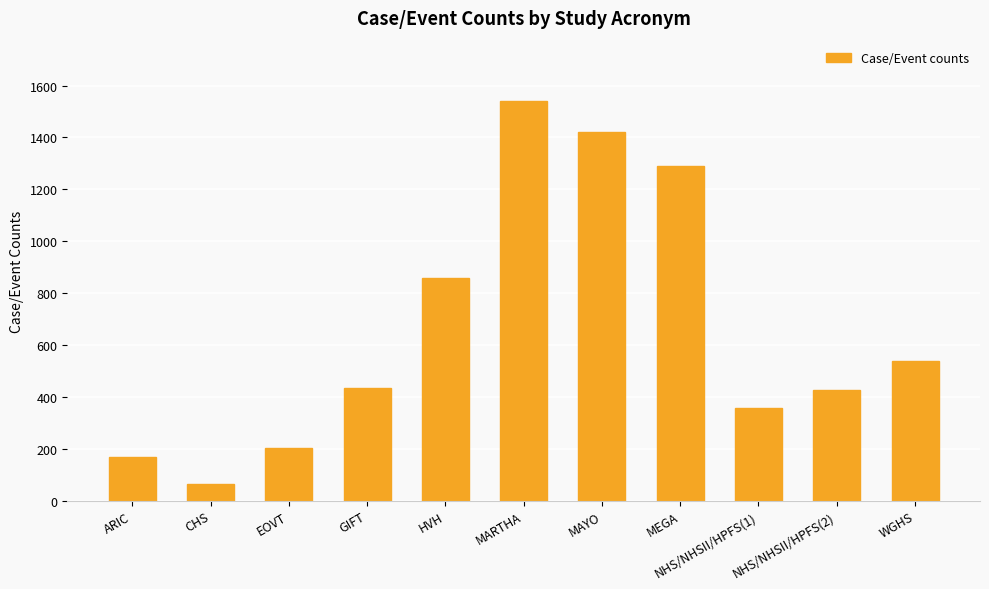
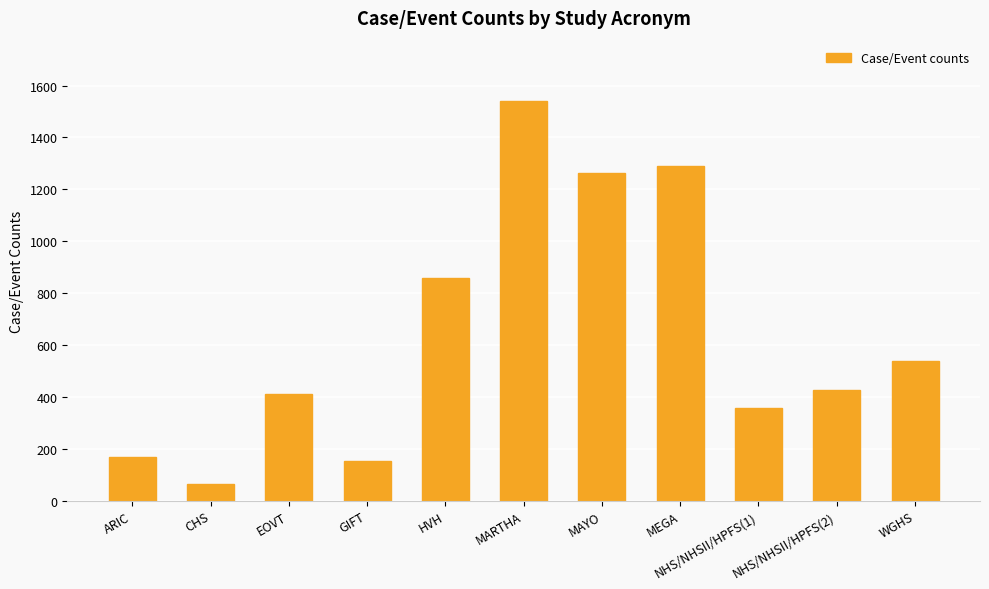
  {
    "ARIC": 170,
    "CHS": 60,
-   "EOVT": 200,
-   "GIFT": 430,
+   "EOVT": 410,
+   "GIFT": 150,
    "HVH": 860,
    "MARTHA": 1540,
-   "MAYO": 1420,
+   "MAYO": 1260,
    "MEGA": 1290,
    "NHS/NHSII/HPFS(1)": 360,
    "NHS/NHSII/HPFS(2)": 430,
    "WGHS": 540
  }
